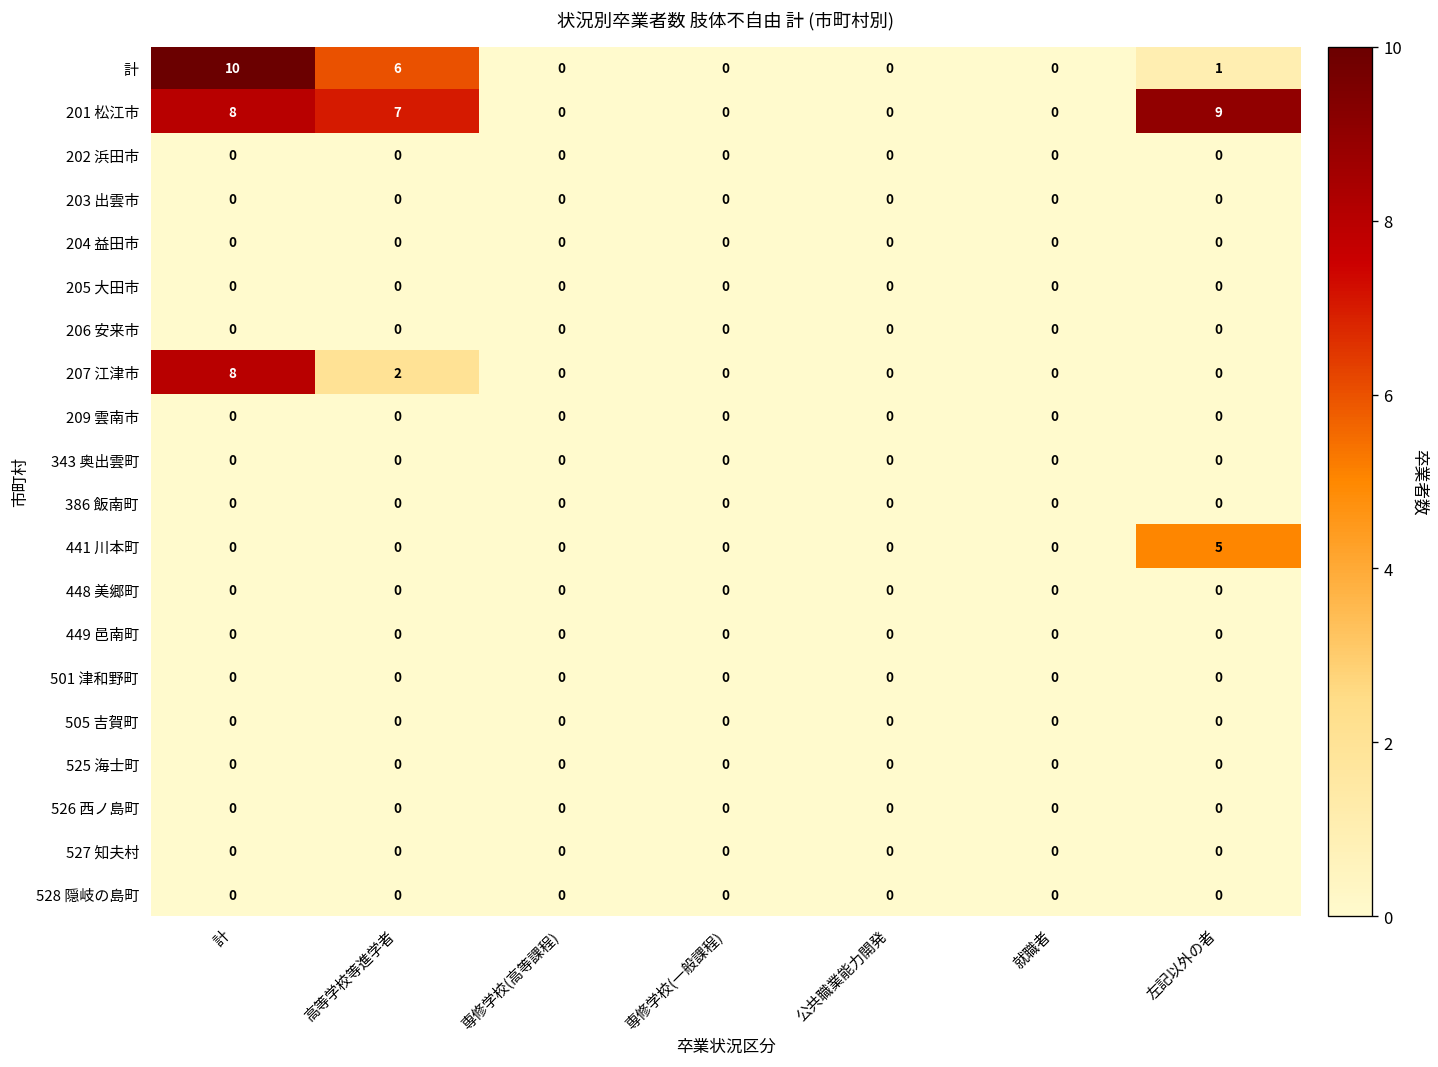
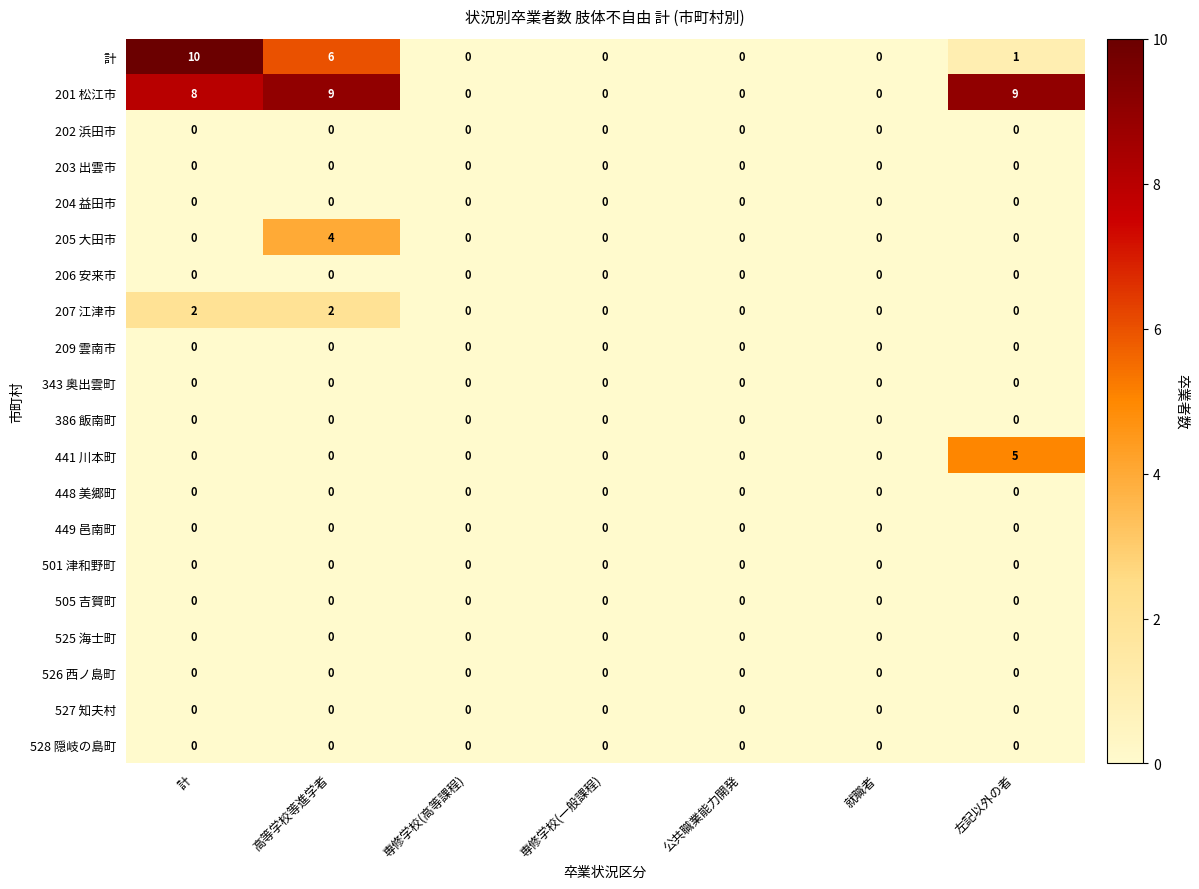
  {
    "計": {
      "計": 10,
      "高等学校等進学者": 6,
      "専修学校(高等課程)": 0,
      "専修学校(一般課程)": 0,
      "公共職業能力開発": 0,
      "就職者": 0,
      "左記以外の者": 1
    },
    "201 松江市": {
      "計": 8,
-     "高等学校等進学者": 7,
+     "高等学校等進学者": 9,
      "専修学校(高等課程)": 0,
      "専修学校(一般課程)": 0,
      "公共職業能力開発": 0,
      "就職者": 0,
      "左記以外の者": 9
    },
    "202 浜田市": {
      "計": 0,
      "高等学校等進学者": 0,
      "専修学校(高等課程)": 0,
      "専修学校(一般課程)": 0,
      "公共職業能力開発": 0,
      "就職者": 0,
      "左記以外の者": 0
    },
    "203 出雲市": {
      "計": 0,
      "高等学校等進学者": 0,
      "専修学校(高等課程)": 0,
      "専修学校(一般課程)": 0,
      "公共職業能力開発": 0,
      "就職者": 0,
      "左記以外の者": 0
    },
    "204 益田市": {
      "計": 0,
      "高等学校等進学者": 0,
      "専修学校(高等課程)": 0,
      "専修学校(一般課程)": 0,
      "公共職業能力開発": 0,
      "就職者": 0,
      "左記以外の者": 0
    },
    "205 大田市": {
      "計": 0,
-     "高等学校等進学者": 0,
+     "高等学校等進学者": 4,
      "専修学校(高等課程)": 0,
      "専修学校(一般課程)": 0,
      "公共職業能力開発": 0,
      "就職者": 0,
      "左記以外の者": 0
    },
    "206 安来市": {
      "計": 0,
      "高等学校等進学者": 0,
      "専修学校(高等課程)": 0,
      "専修学校(一般課程)": 0,
      "公共職業能力開発": 0,
      "就職者": 0,
      "左記以外の者": 0
    },
    "207 江津市": {
-     "計": 8,
+     "計": 2,
      "高等学校等進学者": 2,
      "専修学校(高等課程)": 0,
      "専修学校(一般課程)": 0,
      "公共職業能力開発": 0,
      "就職者": 0,
      "左記以外の者": 0
    },
    "209 雲南市": {
      "計": 0,
      "高等学校等進学者": 0,
      "専修学校(高等課程)": 0,
      "専修学校(一般課程)": 0,
      "公共職業能力開発": 0,
      "就職者": 0,
      "左記以外の者": 0
    },
    "343 奥出雲町": {
      "計": 0,
      "高等学校等進学者": 0,
      "専修学校(高等課程)": 0,
      "専修学校(一般課程)": 0,
      "公共職業能力開発": 0,
      "就職者": 0,
      "左記以外の者": 0
    },
    "386 飯南町": {
      "計": 0,
      "高等学校等進学者": 0,
      "専修学校(高等課程)": 0,
      "専修学校(一般課程)": 0,
      "公共職業能力開発": 0,
      "就職者": 0,
      "左記以外の者": 0
    },
    "441 川本町": {
      "計": 0,
      "高等学校等進学者": 0,
      "専修学校(高等課程)": 0,
      "専修学校(一般課程)": 0,
      "公共職業能力開発": 0,
      "就職者": 0,
      "左記以外の者": 5
    },
    "448 美郷町": {
      "計": 0,
      "高等学校等進学者": 0,
      "専修学校(高等課程)": 0,
      "専修学校(一般課程)": 0,
      "公共職業能力開発": 0,
      "就職者": 0,
      "左記以外の者": 0
    },
    "449 邑南町": {
      "計": 0,
      "高等学校等進学者": 0,
      "専修学校(高等課程)": 0,
      "専修学校(一般課程)": 0,
      "公共職業能力開発": 0,
      "就職者": 0,
      "左記以外の者": 0
    },
    "501 津和野町": {
      "計": 0,
      "高等学校等進学者": 0,
      "専修学校(高等課程)": 0,
      "専修学校(一般課程)": 0,
      "公共職業能力開発": 0,
      "就職者": 0,
      "左記以外の者": 0
    },
    "505 吉賀町": {
      "計": 0,
      "高等学校等進学者": 0,
      "専修学校(高等課程)": 0,
      "専修学校(一般課程)": 0,
      "公共職業能力開発": 0,
      "就職者": 0,
      "左記以外の者": 0
    },
    "525 海士町": {
      "計": 0,
      "高等学校等進学者": 0,
      "専修学校(高等課程)": 0,
      "専修学校(一般課程)": 0,
      "公共職業能力開発": 0,
      "就職者": 0,
      "左記以外の者": 0
    },
    "526 西ノ島町": {
      "計": 0,
      "高等学校等進学者": 0,
      "専修学校(高等課程)": 0,
      "専修学校(一般課程)": 0,
      "公共職業能力開発": 0,
      "就職者": 0,
      "左記以外の者": 0
    },
    "527 知夫村": {
      "計": 0,
      "高等学校等進学者": 0,
      "専修学校(高等課程)": 0,
      "専修学校(一般課程)": 0,
      "公共職業能力開発": 0,
      "就職者": 0,
      "左記以外の者": 0
    },
    "528 隠岐の島町": {
      "計": 0,
      "高等学校等進学者": 0,
      "専修学校(高等課程)": 0,
      "専修学校(一般課程)": 0,
      "公共職業能力開発": 0,
      "就職者": 0,
      "左記以外の者": 0
    }
  }
